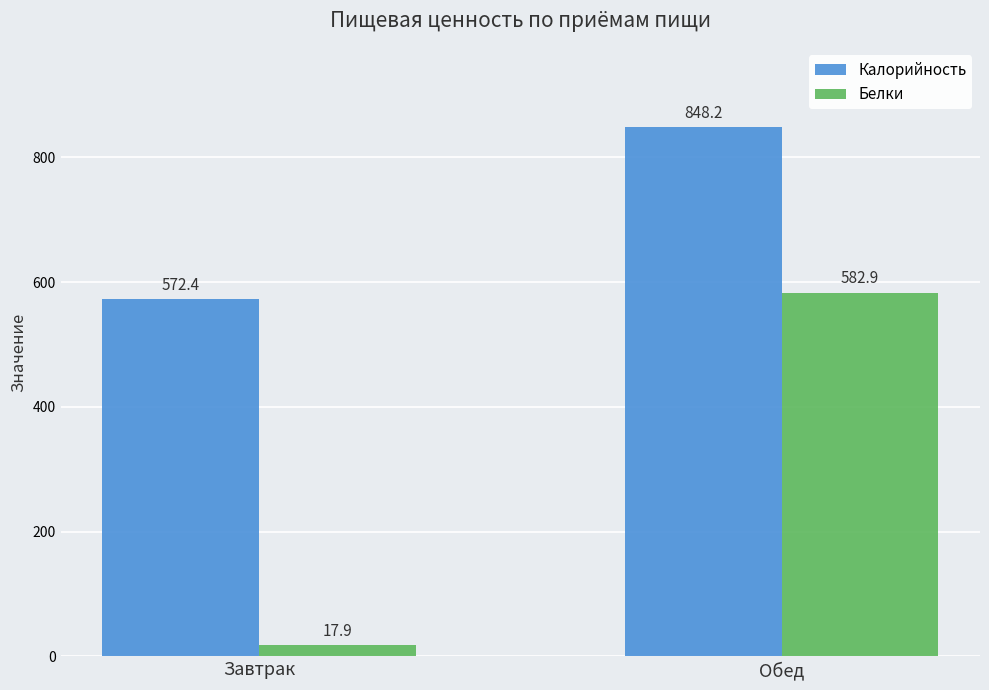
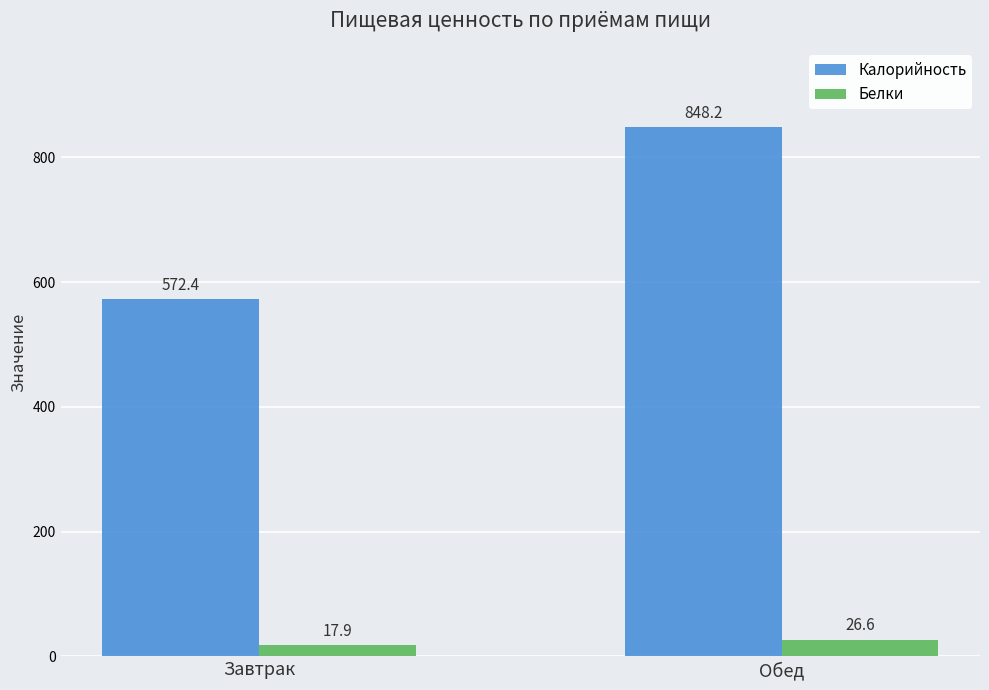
  {
    "Калорийность": {
      "Завтрак": 572.4,
      "Обед": 848.2
    },
    "Белки": {
      "Завтрак": 17.9,
-     "Обед": 582.9
+     "Обед": 26.6
    }
  }
